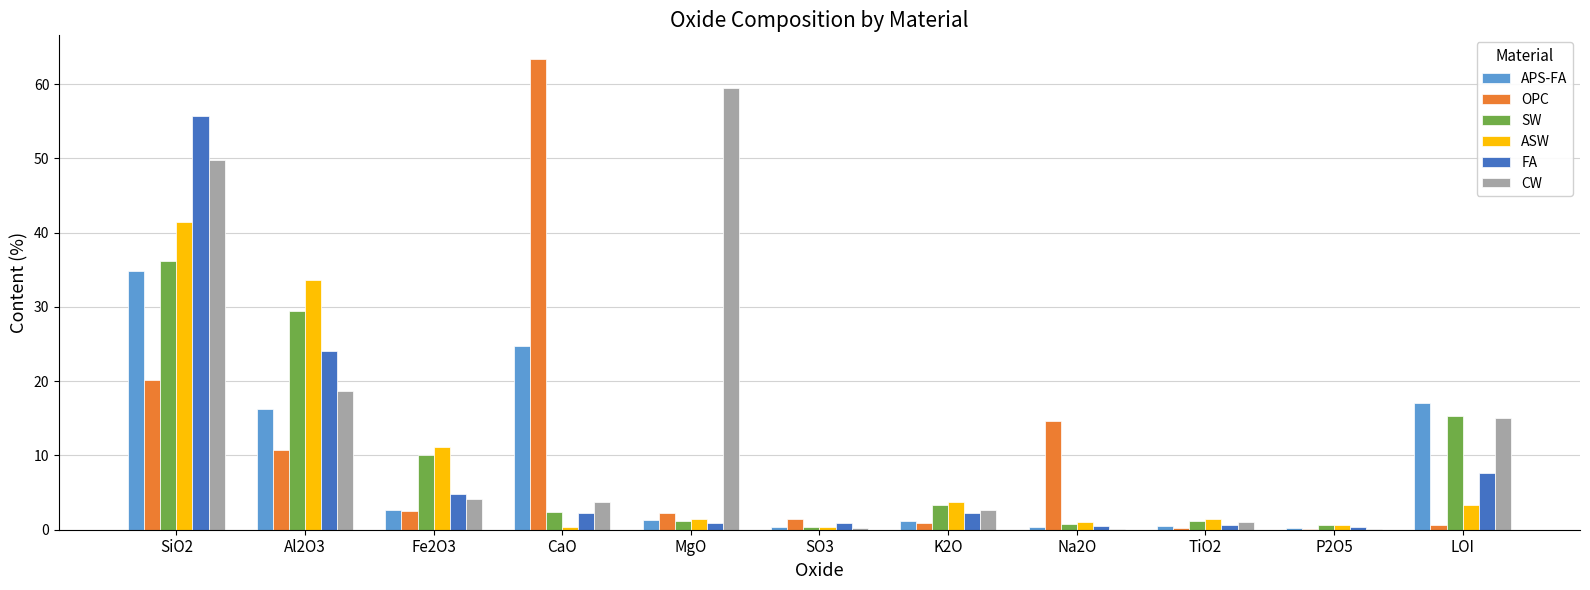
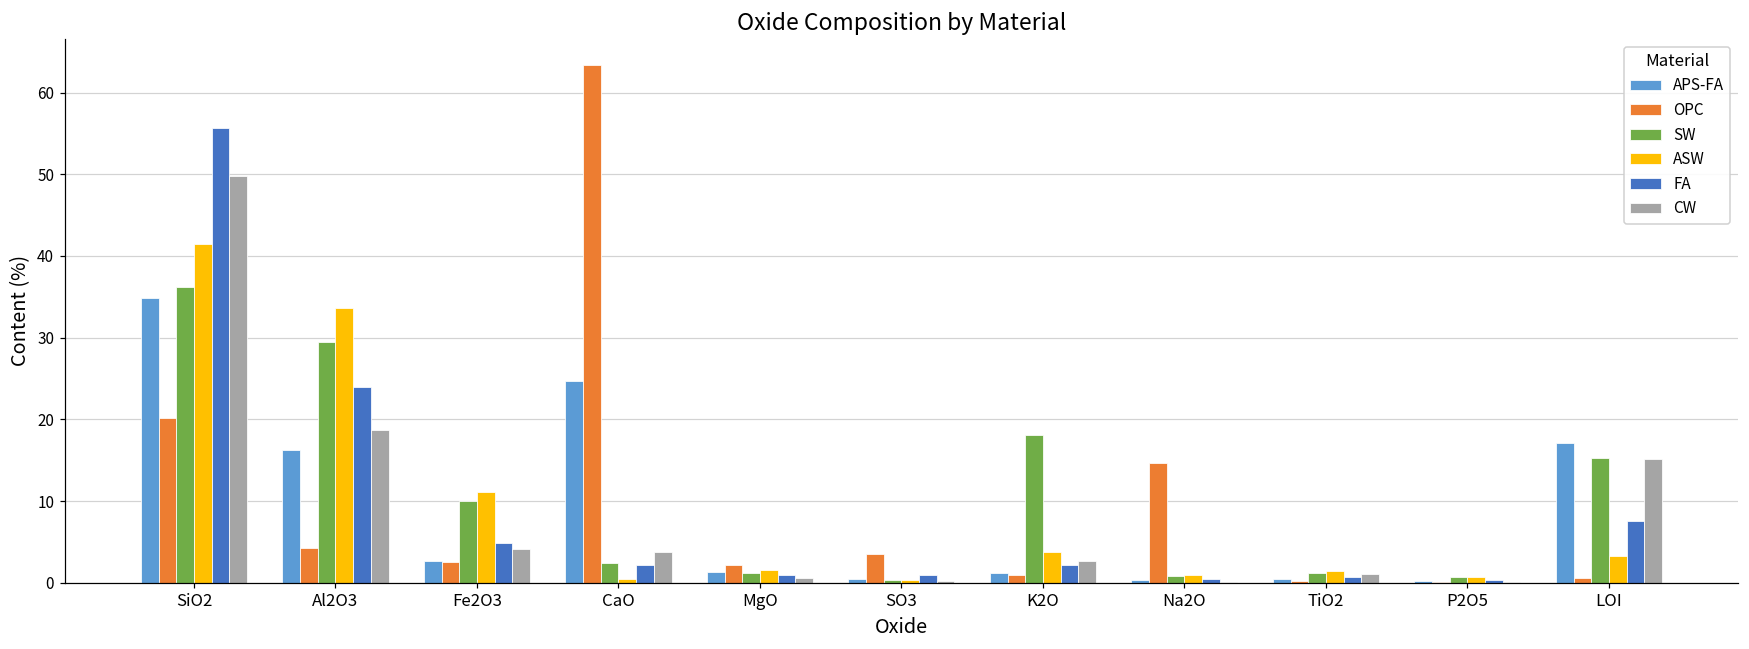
  {
    "OPC": {
      "SiO2": 20,
-     "Al2O3": 11,
+     "Al2O3": 4,
      "Fe2O3": 3,
      "CaO": 63,
      "MgO": 2,
-     "SO3": 1,
+     "SO3": 4,
      "K2O": 1,
      "Na2O": 15,
      "LOI": 1
    },
    "SW": {
      "SiO2": 36,
      "Al2O3": 30,
      "Fe2O3": 10,
      "CaO": 2,
      "MgO": 1,
-     "K2O": 3,
+     "K2O": 18,
      "Na2O": 1,
      "TiO2": 1,
      "P2O5": 1,
      "LOI": 15
    },
    "ASW": {
      "SiO2": 42,
      "Al2O3": 34,
      "Fe2O3": 11,
      "CaO": 0,
      "MgO": 2,
      "K2O": 4,
      "Na2O": 1,
      "TiO2": 1,
      "P2O5": 1,
      "LOI": 3
    },
    "CW": {
      "SiO2": 50,
      "Al2O3": 19,
      "Fe2O3": 4,
      "CaO": 4,
-     "MgO": 60,
+     "MgO": 1,
      "K2O": 3,
      "TiO2": 1,
      "LOI": 15
    }
  }
